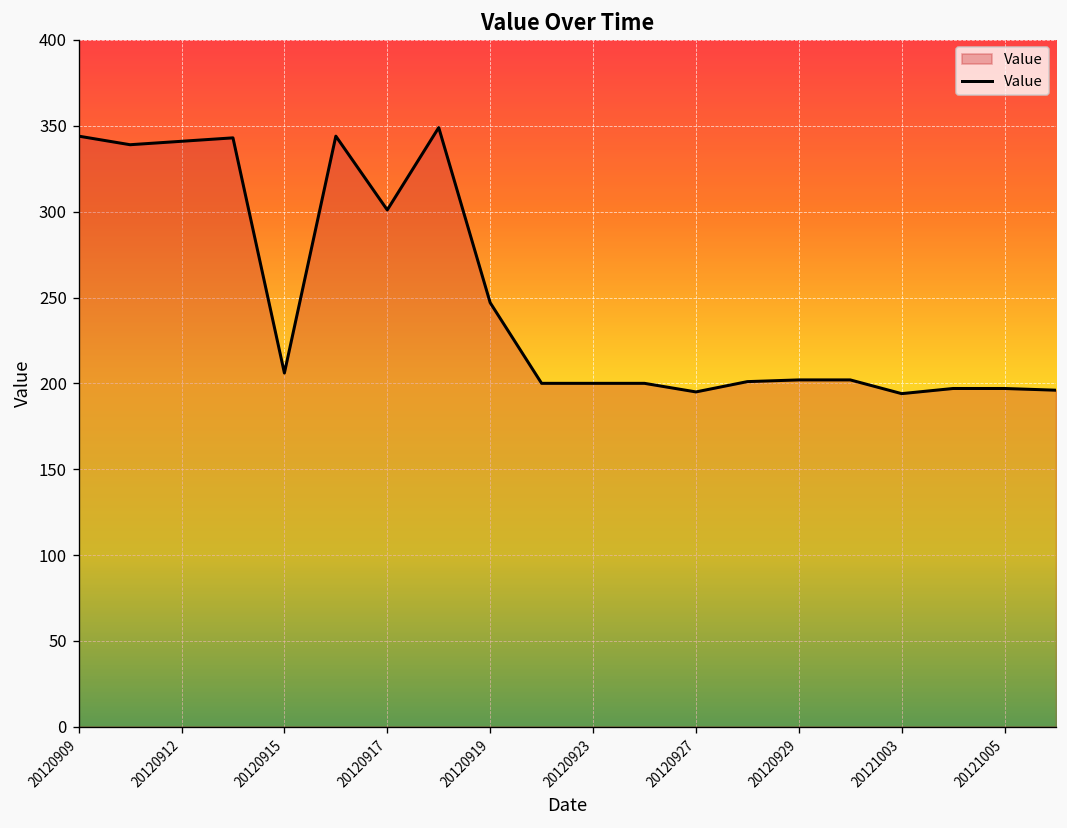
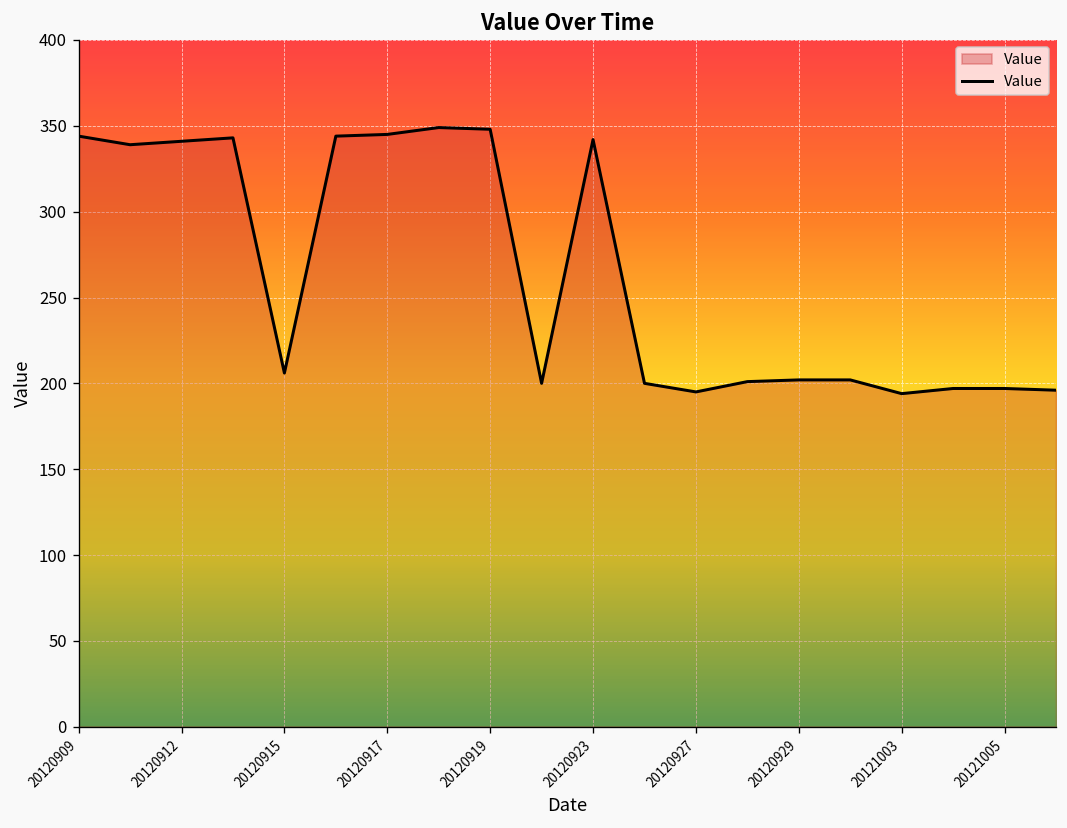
  {
    "20120909": 344,
    "20120912": 341,
    "20120915": 206,
-   "20120917": 301,
-   "20120919": 247,
-   "20120923": 200,
+   "20120917": 345,
+   "20120919": 348,
+   "20120923": 342,
    "20120927": 195,
    "20120929": 202,
    "20121003": 194,
    "20121005": 197
  }
